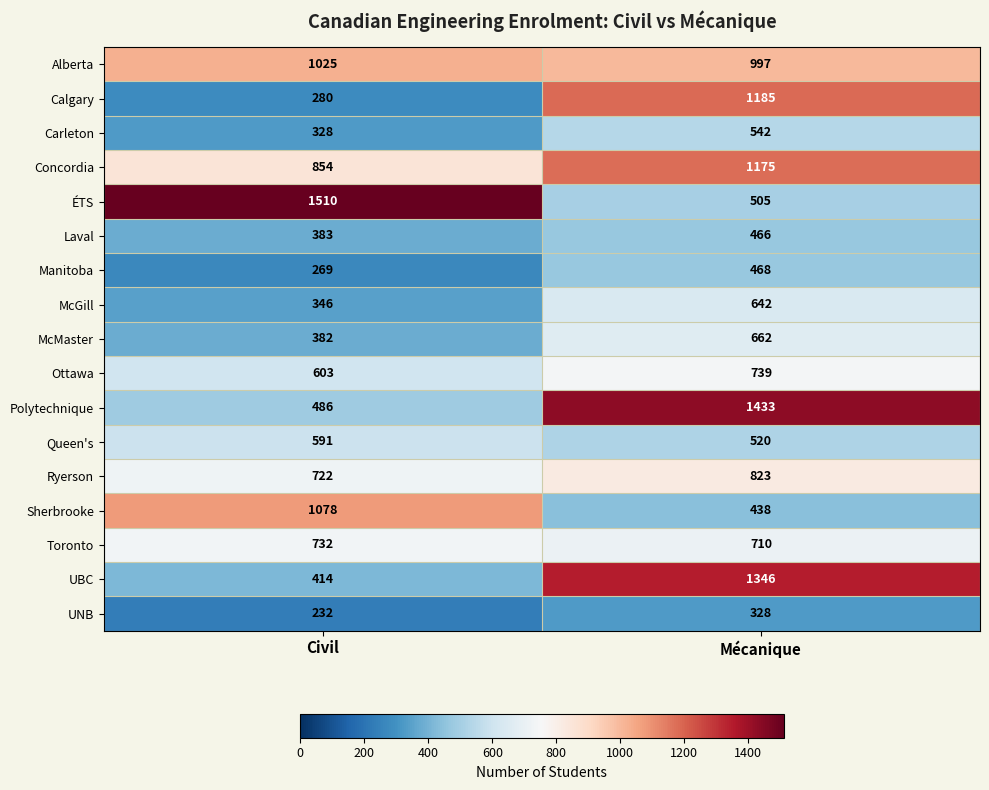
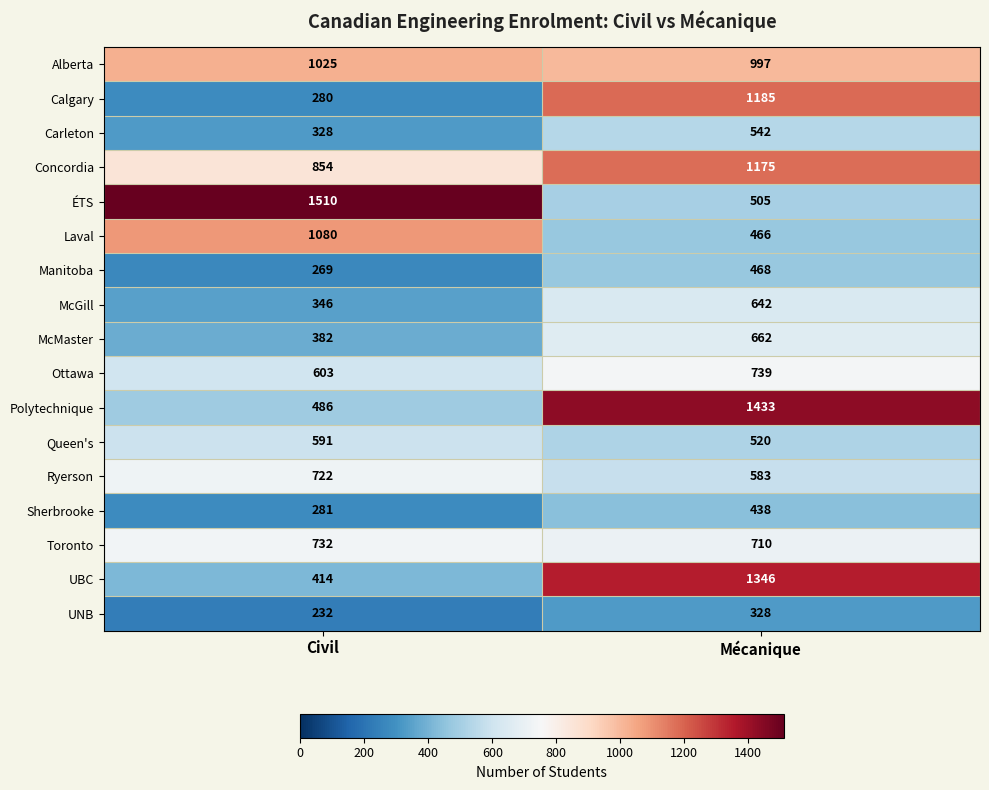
  {
    "Alberta": {
      "Civil": 1025,
      "Mécanique": 997
    },
    "Calgary": {
      "Civil": 280,
      "Mécanique": 1185
    },
    "Carleton": {
      "Civil": 328,
      "Mécanique": 542
    },
    "Concordia": {
      "Civil": 854,
      "Mécanique": 1175
    },
    "ÉTS": {
      "Civil": 1510,
      "Mécanique": 505
    },
    "Laval": {
-     "Civil": 383,
+     "Civil": 1080,
      "Mécanique": 466
    },
    "Manitoba": {
      "Civil": 269,
      "Mécanique": 468
    },
    "McGill": {
      "Civil": 346,
      "Mécanique": 642
    },
    "McMaster": {
      "Civil": 382,
      "Mécanique": 662
    },
    "Ottawa": {
      "Civil": 603,
      "Mécanique": 739
    },
    "Polytechnique": {
      "Civil": 486,
      "Mécanique": 1433
    },
    "Queen's": {
      "Civil": 591,
      "Mécanique": 520
    },
    "Ryerson": {
      "Civil": 722,
-     "Mécanique": 823
+     "Mécanique": 583
    },
    "Sherbrooke": {
-     "Civil": 1078,
+     "Civil": 281,
      "Mécanique": 438
    },
    "Toronto": {
      "Civil": 732,
      "Mécanique": 710
    },
    "UBC": {
      "Civil": 414,
      "Mécanique": 1346
    },
    "UNB": {
      "Civil": 232,
      "Mécanique": 328
    }
  }
